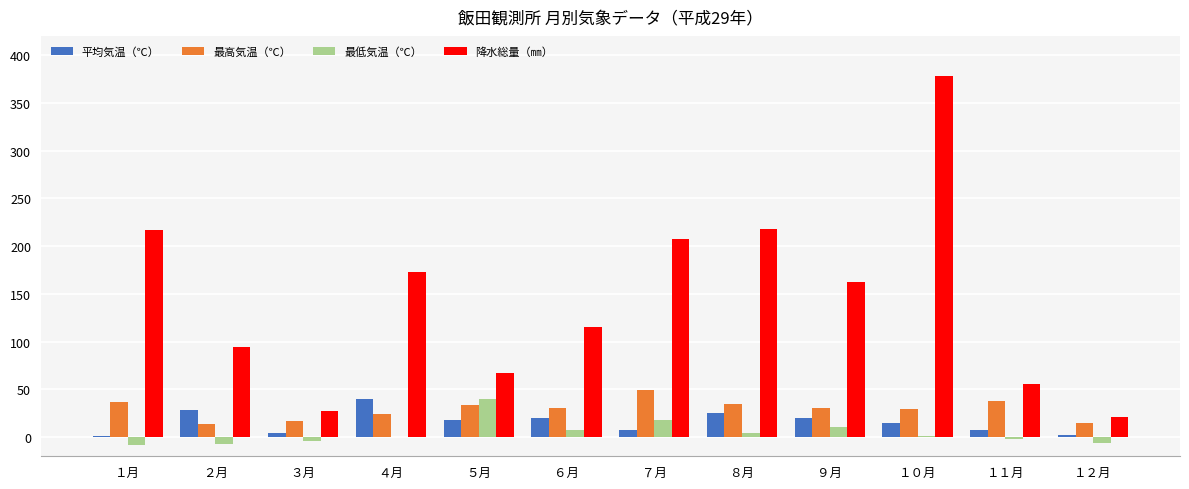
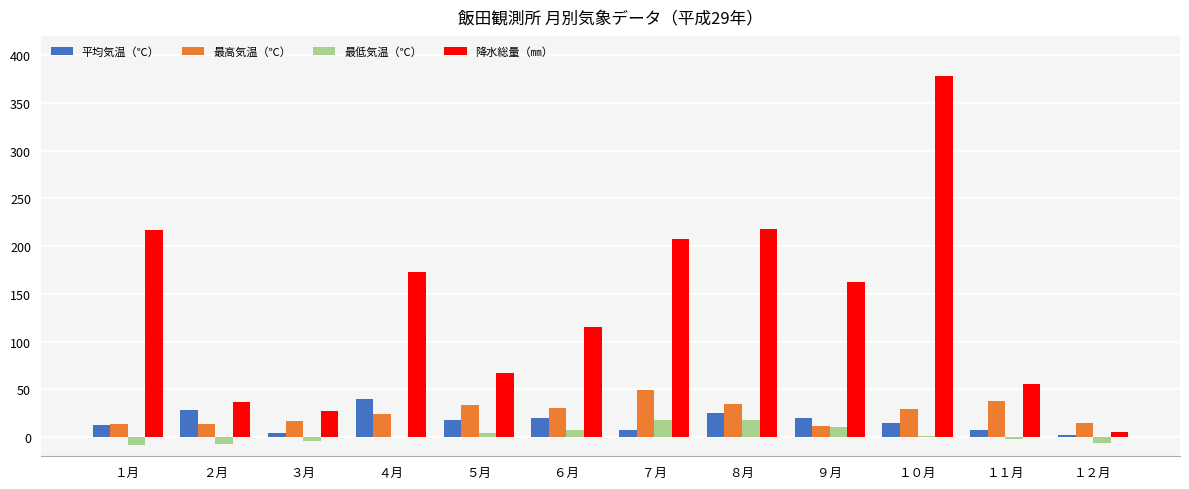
  {
    "平均気温（℃）": {
-     "１月": 0,
+     "１月": 10,
      "２月": 30,
      "３月": 0,
      "４月": 40,
      "５月": 20,
      "６月": 20,
      "７月": 10,
      "８月": 30,
      "９月": 20,
      "１０月": 10,
      "１１月": 10
    },
    "最高気温（℃）": {
-     "１月": 40,
+     "１月": 10,
      "２月": 10,
      "３月": 20,
      "４月": 20,
      "５月": 30,
      "６月": 30,
      "７月": 50,
      "８月": 30,
-     "９月": 30,
+     "９月": 10,
      "１０月": 30,
      "１１月": 40,
      "１２月": 10
    },
    "最低気温（℃）": {
      "１月": -10,
      "２月": -10,
      "３月": 0,
      "４月": 0,
-     "５月": 40,
+     "５月": 0,
      "６月": 10,
      "７月": 20,
-     "８月": 0,
+     "８月": 20,
      "９月": 10,
      "１２月": -10
    },
    "降水総量（㎜）": {
      "１月": 220,
-     "２月": 90,
+     "２月": 40,
      "３月": 30,
      "４月": 170,
      "５月": 70,
      "６月": 120,
      "７月": 210,
      "８月": 220,
      "９月": 160,
      "１０月": 380,
      "１１月": 60,
-     "１２月": 20
+     "１２月": 10
    }
  }
